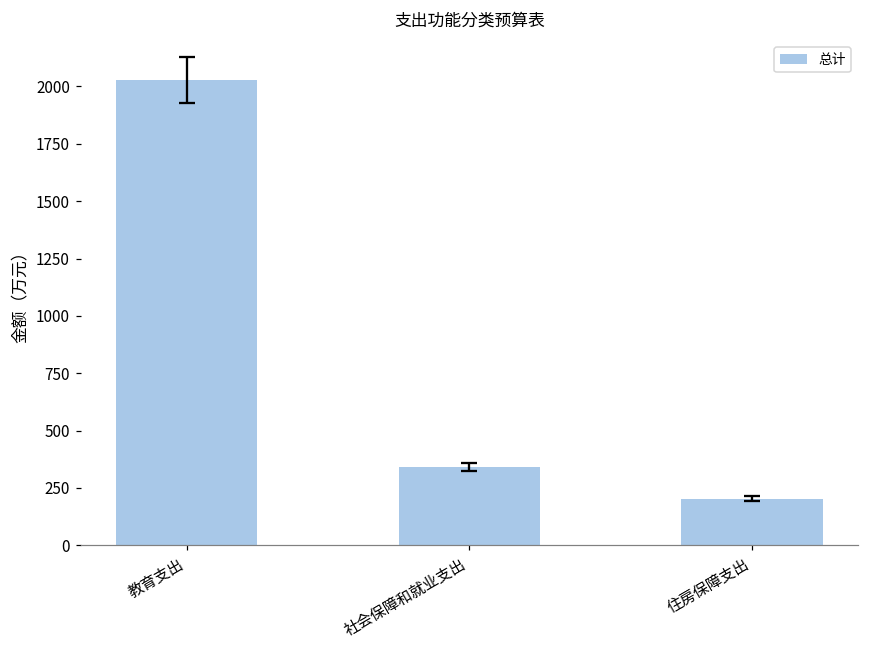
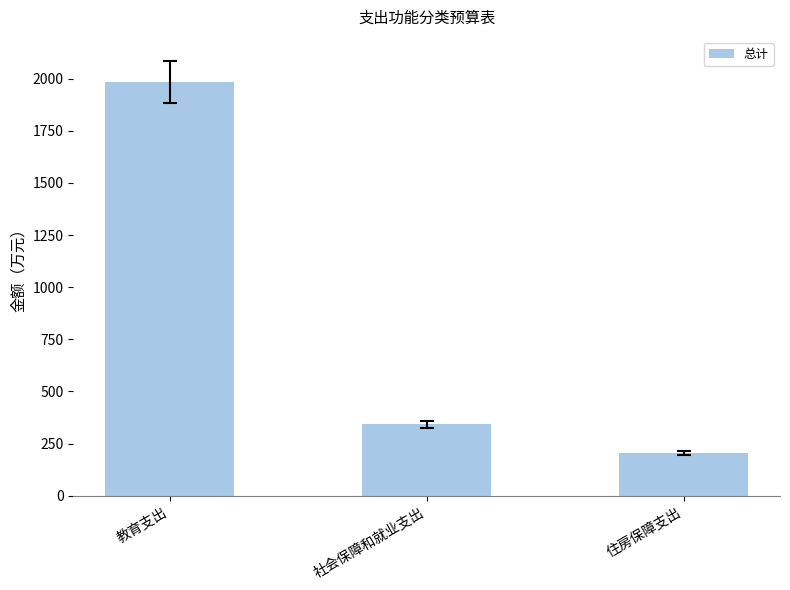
  {
    "总计": {
-     "教育支出": 2030,
+     "教育支出": 1980,
      "社会保障和就业支出": 340,
      "住房保障支出": 200
    }
  }
